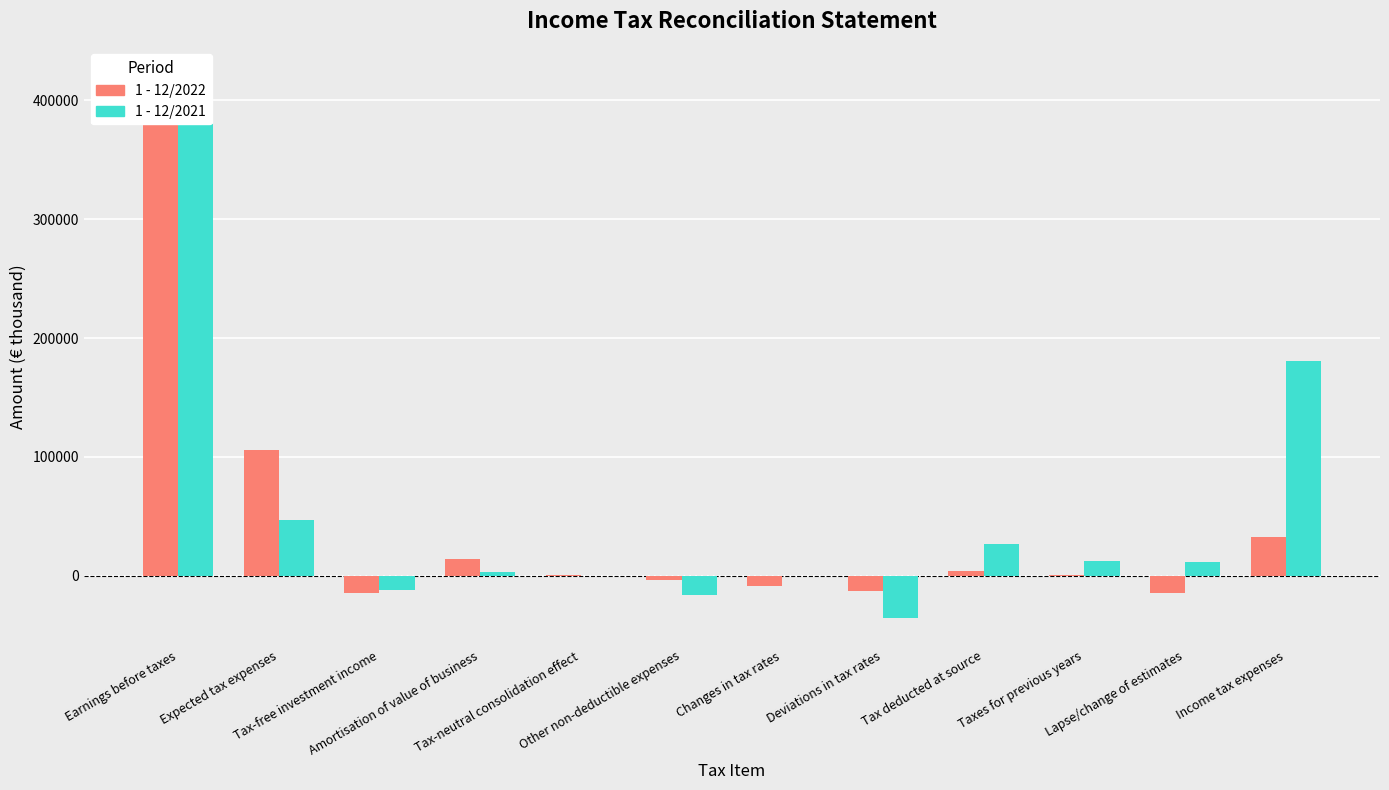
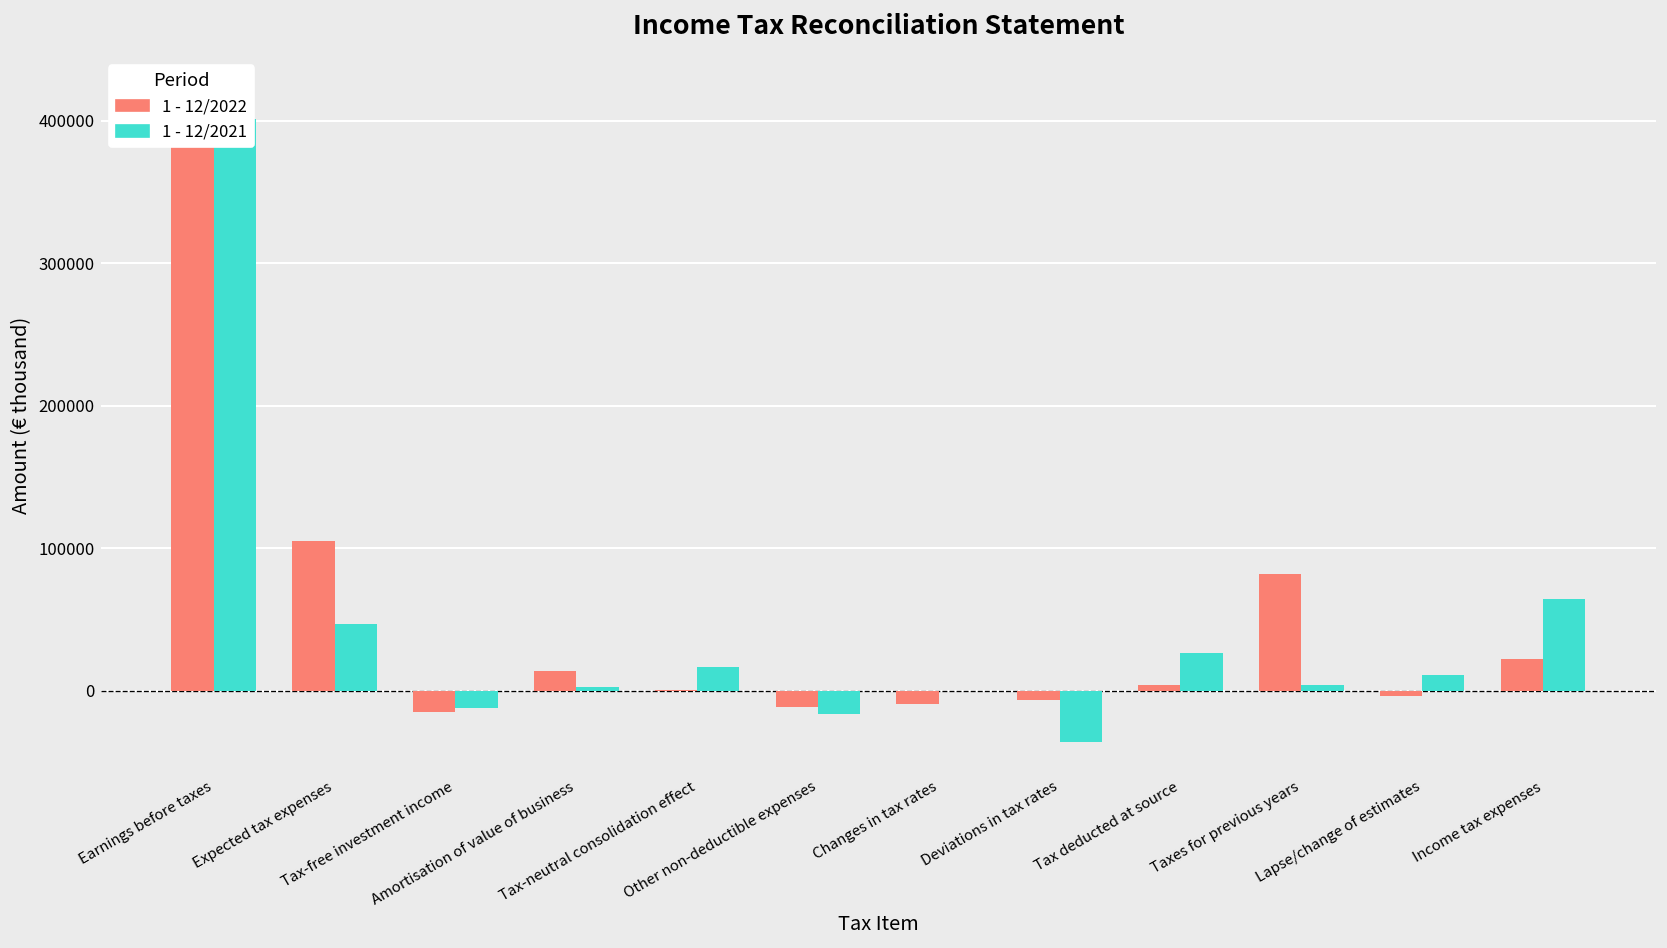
  {
    "1 - 12/2022": {
      "Expected tax expenses": 105000,
      "Tax-free investment income": -15000,
      "Amortisation of value of business": 14000,
-     "Other non-deductible expenses": -4000,
+     "Other non-deductible expenses": -11000,
      "Changes in tax rates": -9000,
-     "Deviations in tax rates": -13000,
+     "Deviations in tax rates": -6000,
      "Tax deducted at source": 4000,
-     "Taxes for previous years": 0,
-     "Lapse/change of estimates": -15000,
-     "Income tax expenses": 32000
+     "Taxes for previous years": 82000,
+     "Lapse/change of estimates": -3000,
+     "Income tax expenses": 23000
    },
    "1 - 12/2021": {
      "Expected tax expenses": 47000,
      "Tax-free investment income": -12000,
      "Amortisation of value of business": 3000,
-     "Tax-neutral consolidation effect": 0,
+     "Tax-neutral consolidation effect": 17000,
      "Other non-deductible expenses": -16000,
      "Deviations in tax rates": -36000,
      "Tax deducted at source": 26000,
-     "Taxes for previous years": 12000,
+     "Taxes for previous years": 4000,
      "Lapse/change of estimates": 11000,
-     "Income tax expenses": 181000
+     "Income tax expenses": 64000
    }
  }
